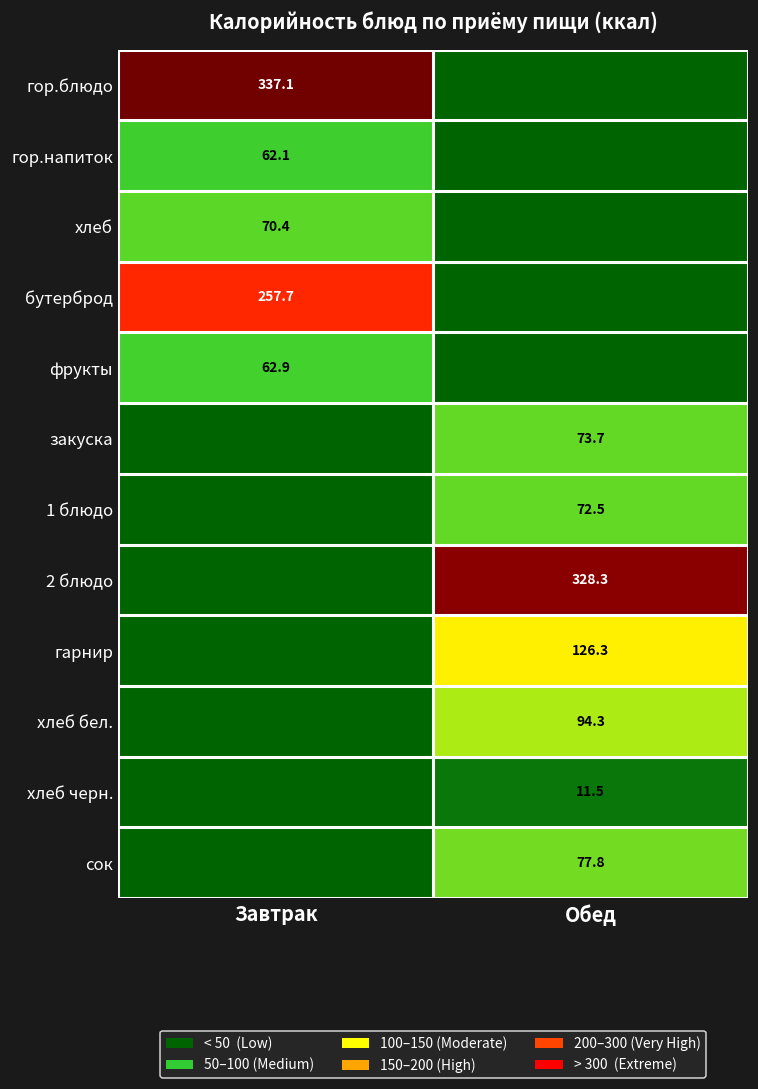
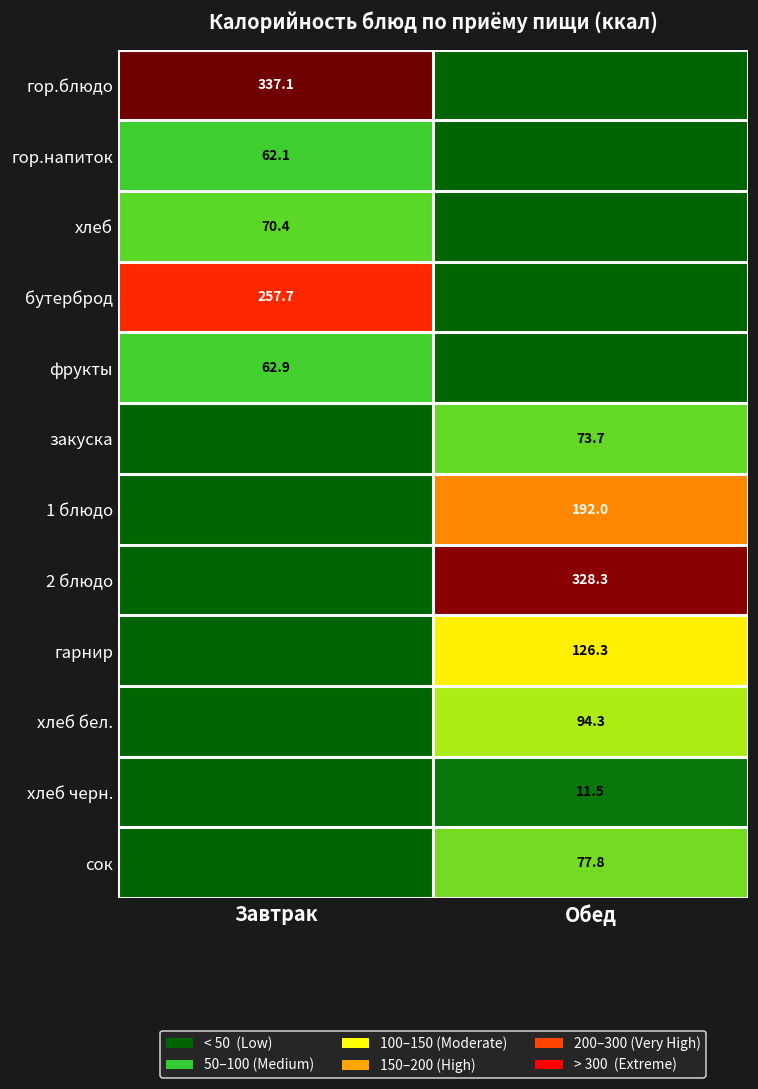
  {
    "гор.блюдо": {
      "Завтрак": 337.1
    },
    "гор.напиток": {
      "Завтрак": 62.1
    },
    "хлеб": {
      "Завтрак": 70.4
    },
    "бутерброд": {
      "Завтрак": 257.7
    },
    "фрукты": {
      "Завтрак": 62.9
    },
    "закуска": {
      "Обед": 73.7
    },
    "1 блюдо": {
-     "Обед": 72.5
+     "Обед": 192.0
    },
    "2 блюдо": {
      "Обед": 328.3
    },
    "гарнир": {
      "Обед": 126.3
    },
    "хлеб бел.": {
      "Обед": 94.3
    },
    "хлеб черн.": {
      "Обед": 11.5
    },
    "сок": {
      "Обед": 77.8
    }
  }
